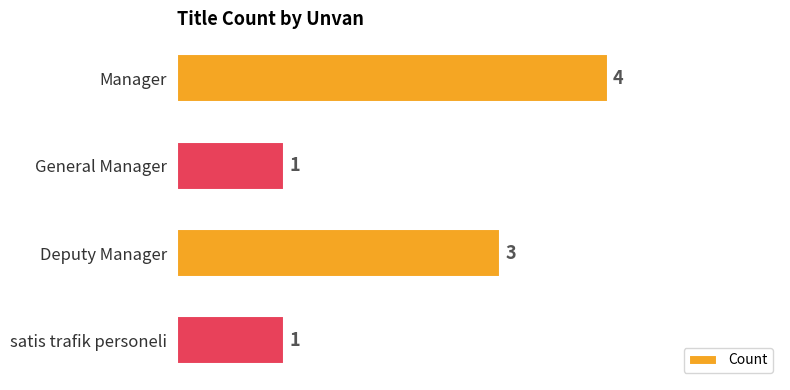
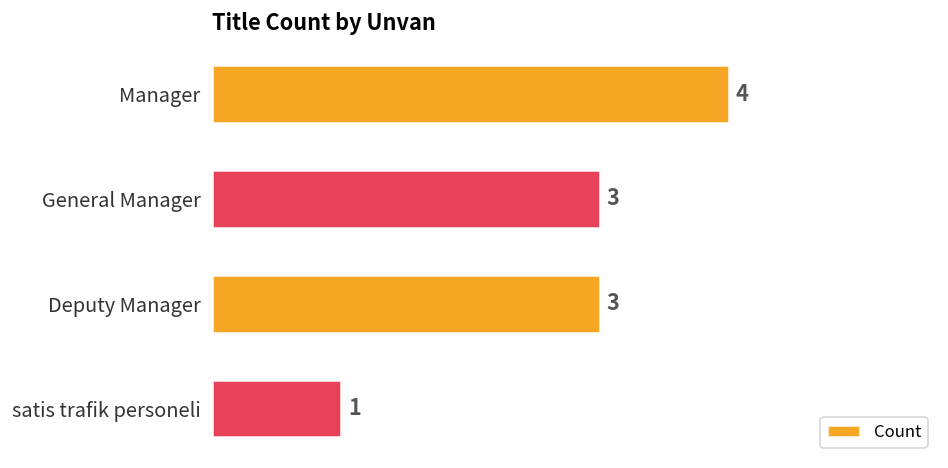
  {
    "Manager": 4,
-   "General Manager": 1,
+   "General Manager": 3,
    "Deputy Manager": 3,
    "satis trafik personeli": 1
  }
